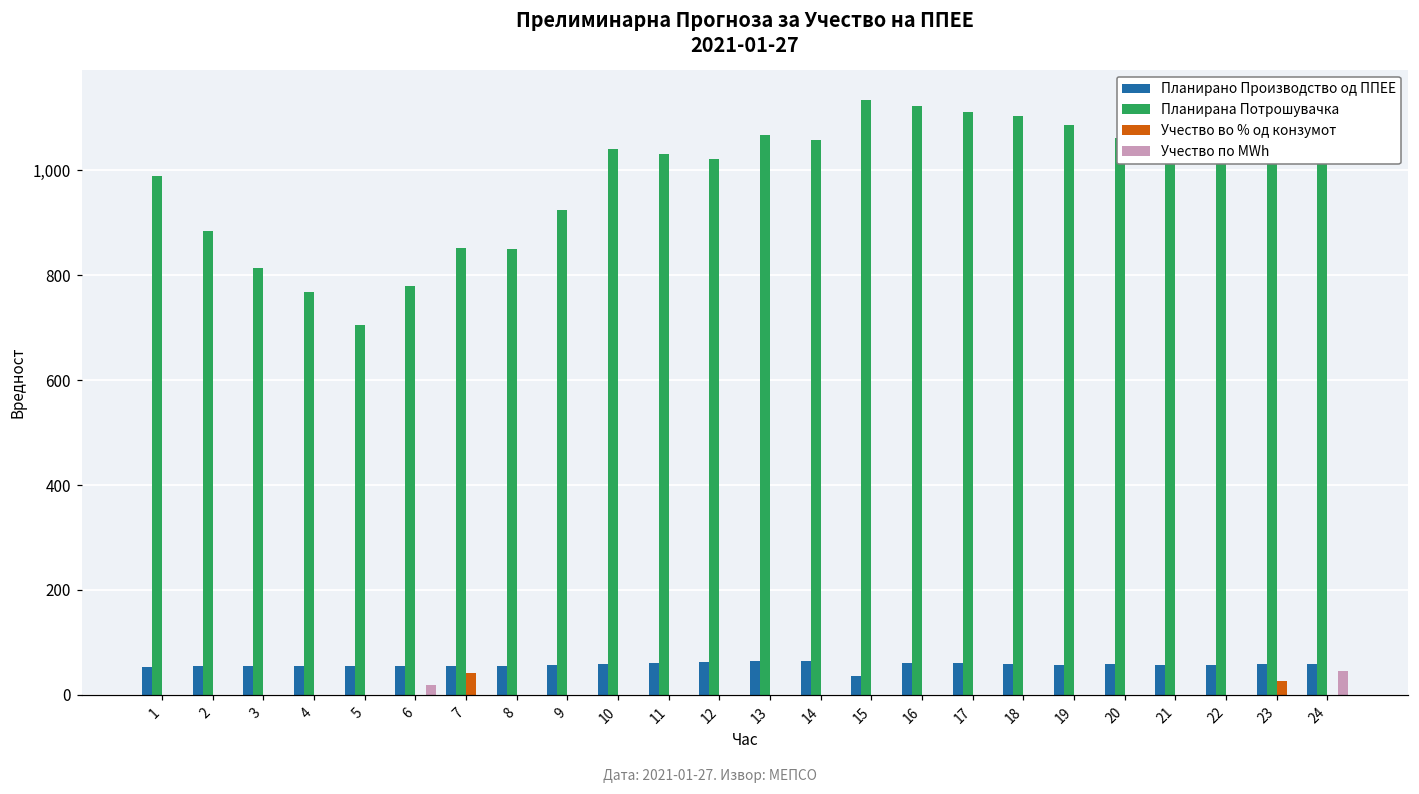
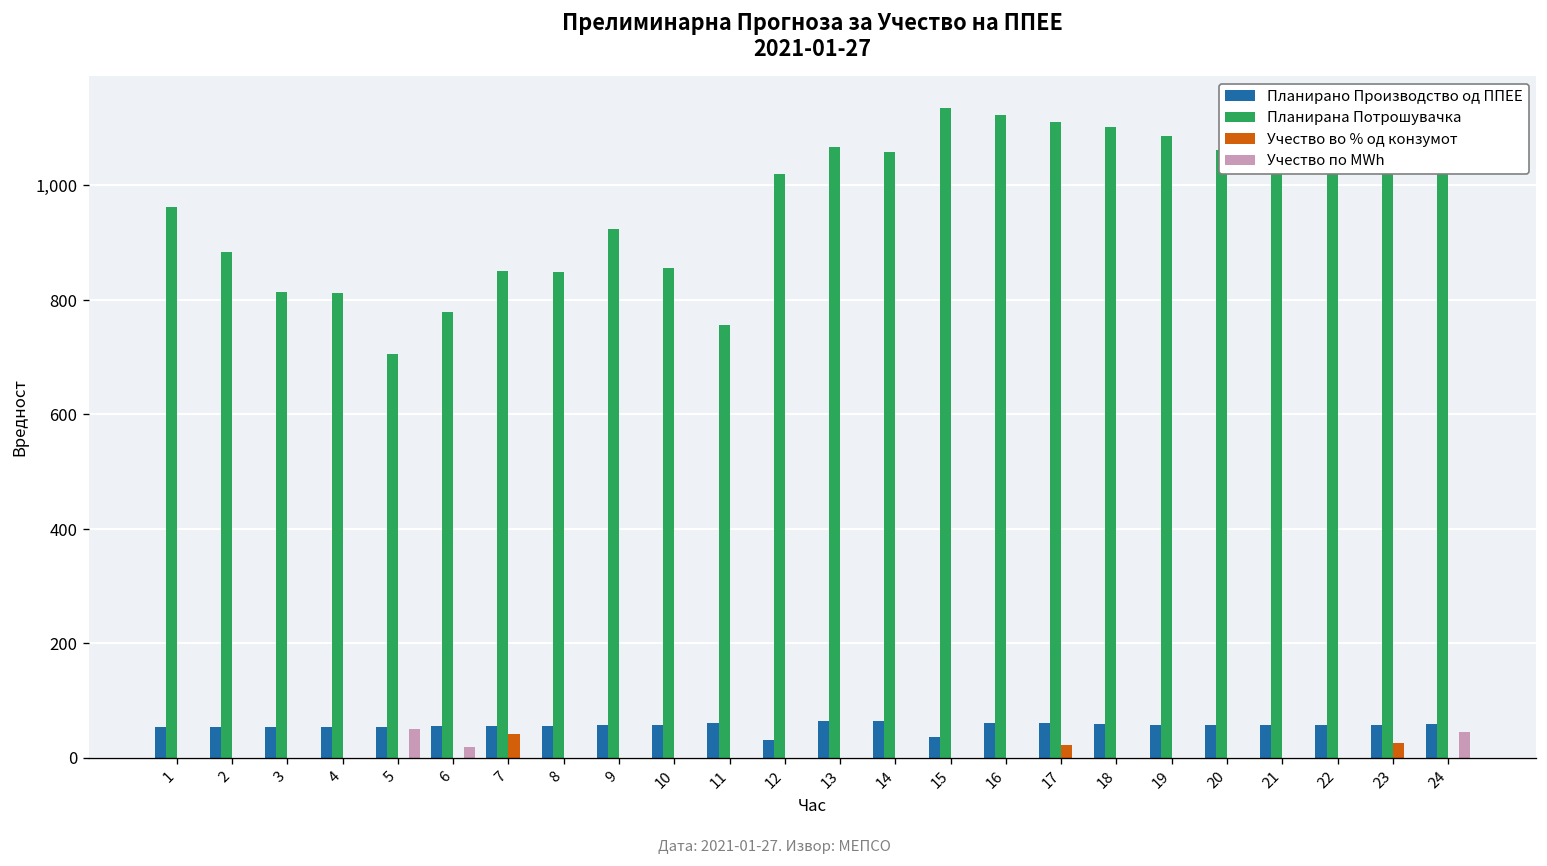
  {
    "Планирано Производство од ППЕЕ": {
      "1": "50",
      "2": "50",
      "3": "50",
      "4": "50",
      "5": "50",
      "6": "50",
      "7": "50",
      "8": "50",
      "9": "60",
      "10": "60",
      "11": "60",
-     "12": "60",
+     "12": "30",
      "13": "60",
      "14": "60",
      "15": "40",
      "16": "60",
      "17": "60",
      "18": "60",
      "19": "60",
      "20": "60",
      "21": "60",
      "22": "60",
      "23": "60",
      "24": "60"
    },
    "Планирана Потрошувачка": {
-     "1": "990",
+     "1": "960",
      "2": "880",
      "3": "810",
-     "4": "770",
+     "4": "810",
      "5": "700",
      "6": "780",
      "7": "850",
      "8": "850",
      "9": "920",
-     "10": "1,040",
-     "11": "1,030",
+     "10": "860",
+     "11": "760",
      "12": "1,020",
      "13": "1,070",
      "14": "1,060",
      "15": "1,130",
      "16": "1,120",
      "17": "1,110",
      "18": "1,100",
      "19": "1,090"
    },
    "Учество во % од конзумот": {
      "7": "40",
-     "17": "0",
+     "17": "20",
      "23": "30"
    },
    "Учество по MWh": {
-     "5": "0",
+     "5": "50",
      "6": "20",
      "24": "50"
    }
  }
